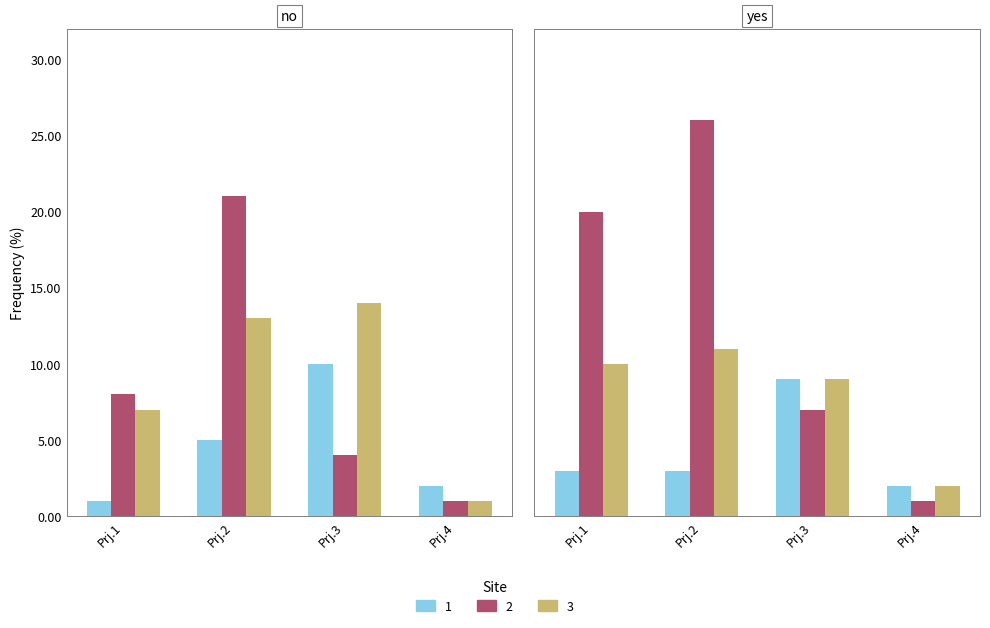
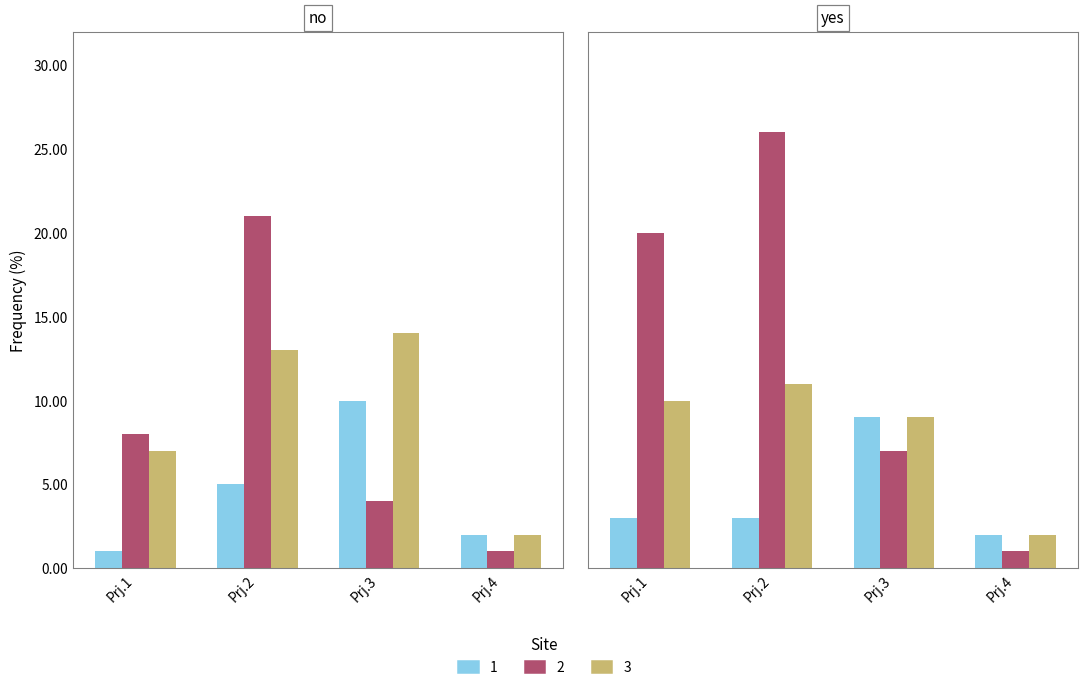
  {
    "no": {
      "1": {
        "Prj.1": 1,
        "Prj.2": 5,
        "Prj.3": 10,
        "Prj.4": 2
      },
      "2": {
        "Prj.1": 8,
        "Prj.2": 21,
        "Prj.3": 4,
        "Prj.4": 1
      },
      "3": {
        "Prj.1": 7,
        "Prj.2": 13,
        "Prj.3": 14,
-       "Prj.4": 1
+       "Prj.4": 2
      }
    }
  }
